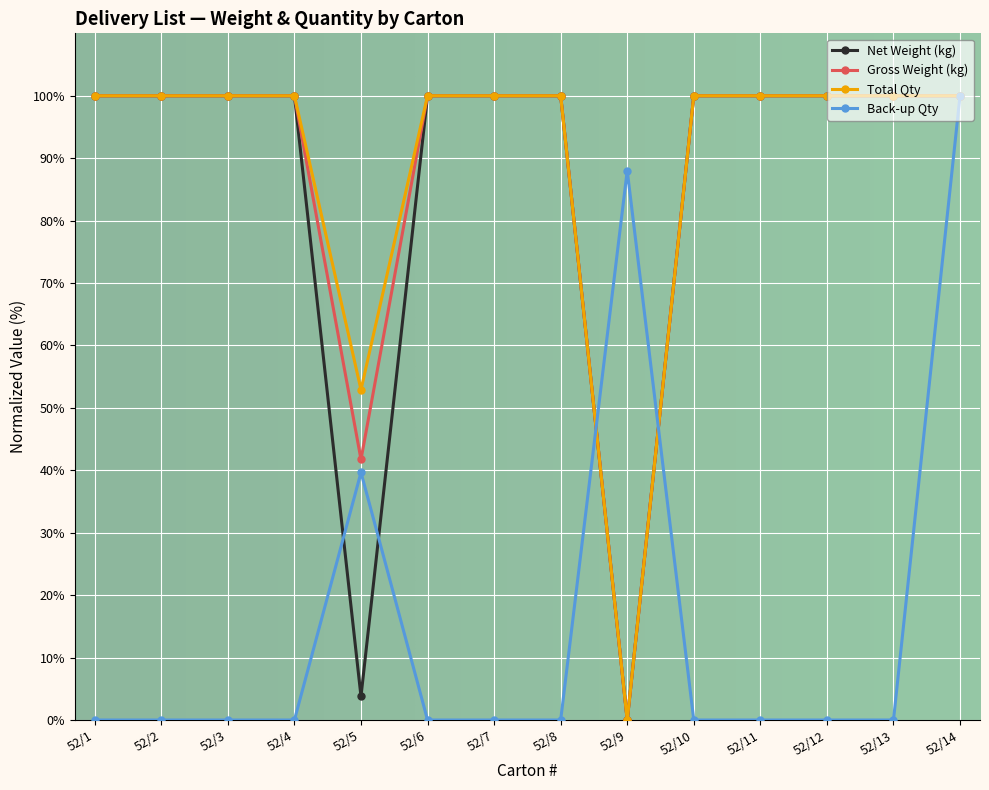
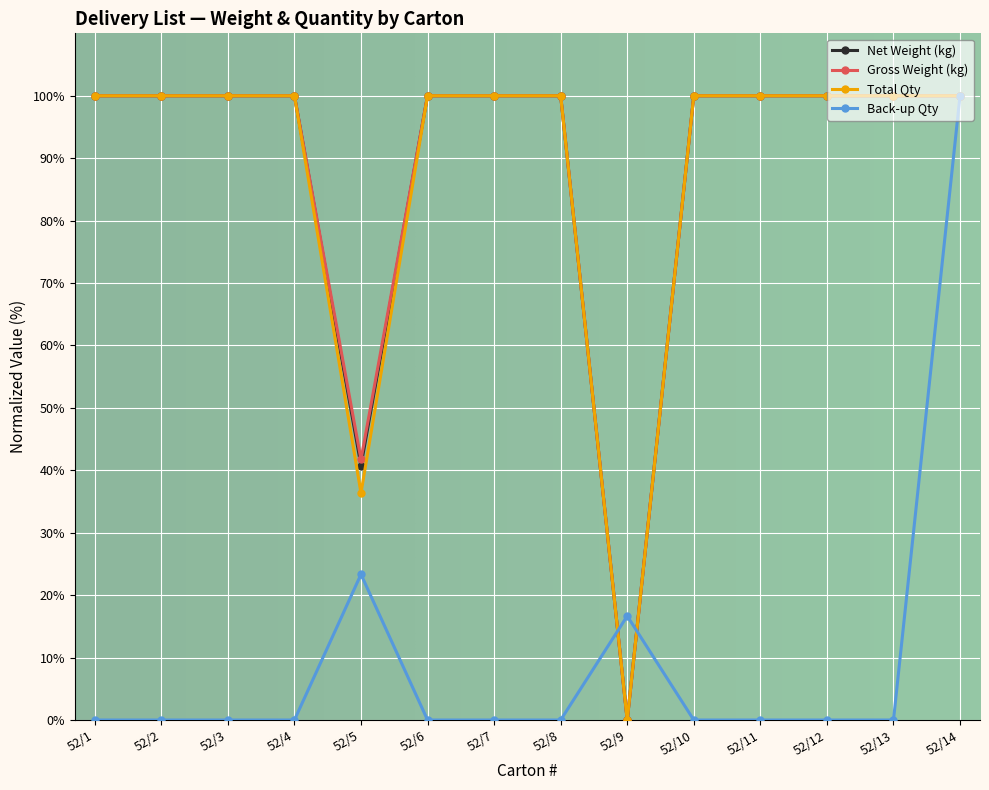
  {
    "Net Weight (kg)": {
-     "52/5": "4%"
+     "52/5": "41%"
    },
    "Gross Weight (kg)": {
      "52/5": "42%"
    },
    "Total Qty": {
-     "52/5": "53%"
+     "52/5": "36%"
    },
    "Back-up Qty": {
      "52/1": "0%",
      "52/2": "0%",
      "52/3": "0%",
      "52/4": "0%",
-     "52/5": "40%",
+     "52/5": "23%",
      "52/6": "0%",
      "52/7": "0%",
      "52/8": "0%",
-     "52/9": "88%",
+     "52/9": "17%",
      "52/10": "0%",
      "52/11": "0%",
      "52/12": "0%",
      "52/13": "0%"
    }
  }
